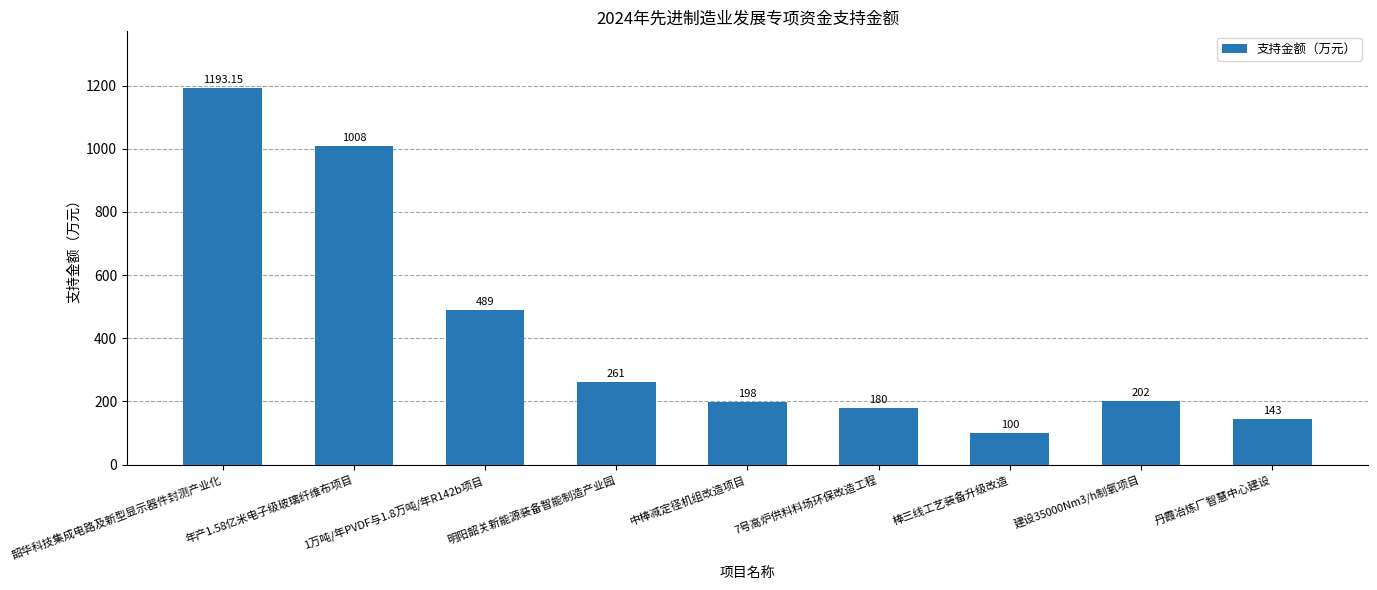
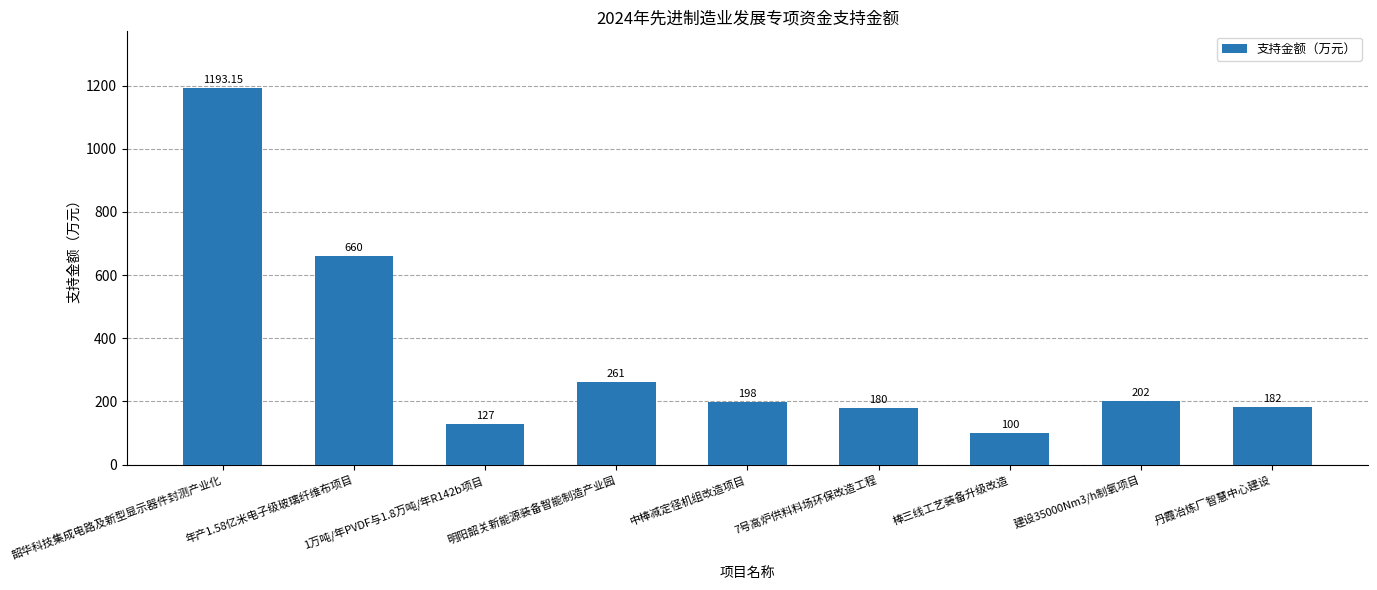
  {
    "韶华科技集成电路及新型显示器件封测产业化": 1193.15,
-   "年产1.58亿米电子级玻璃纤维布项目": 1008,
-   "1万吨/年PVDF与1.8万吨/年R142b项目": 489,
+   "年产1.58亿米电子级玻璃纤维布项目": 660,
+   "1万吨/年PVDF与1.8万吨/年R142b项目": 127,
    "明阳韶关新能源装备智能制造产业园": 261,
    "中棒减定径机组改造项目": 198,
    "7号高炉供料料场环保改造工程": 180,
    "棒三线工艺装备升级改造": 100,
    "建设35000Nm3/h制氧项目": 202,
-   "丹霞冶炼厂智慧中心建设": 143
+   "丹霞冶炼厂智慧中心建设": 182
  }
